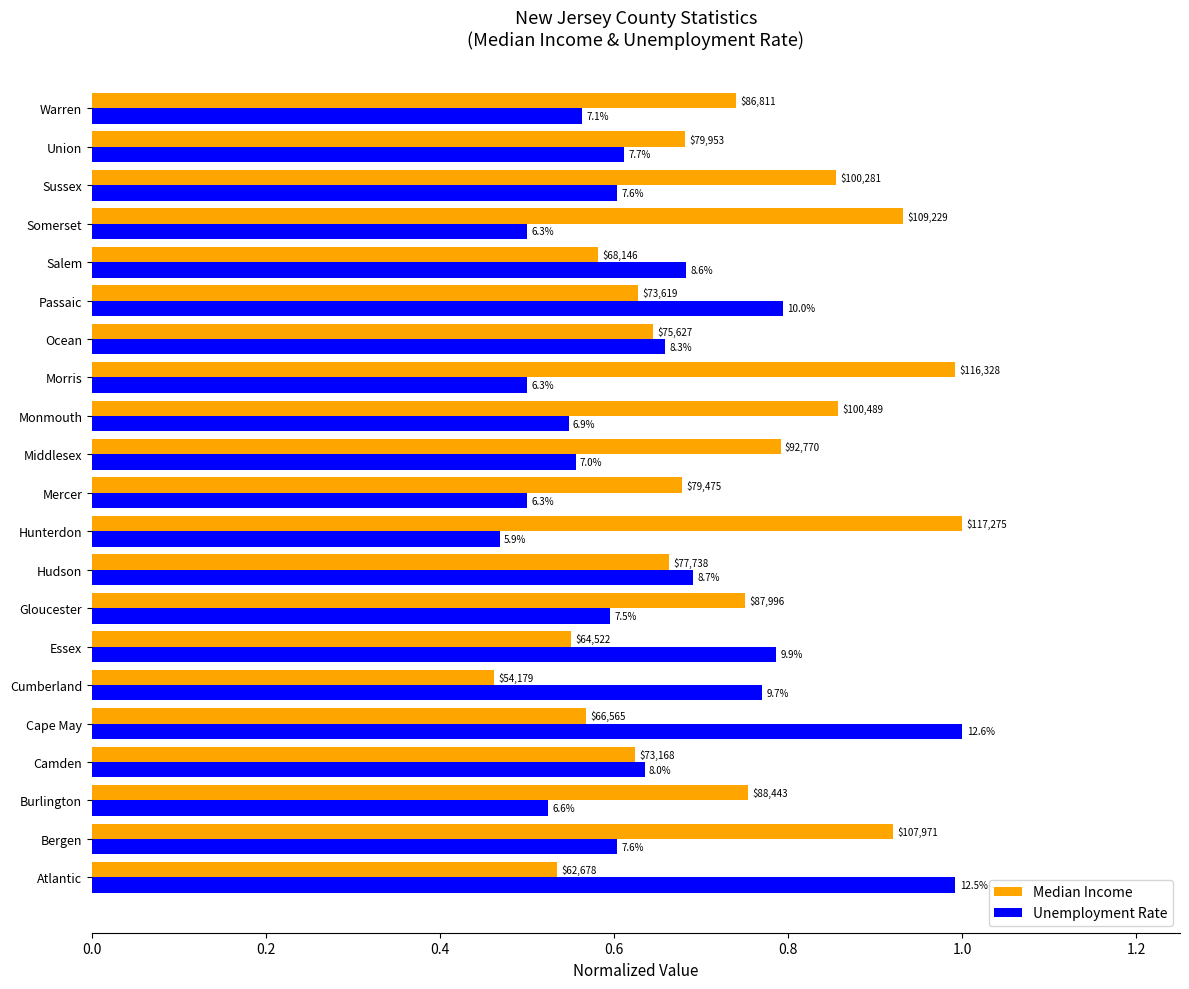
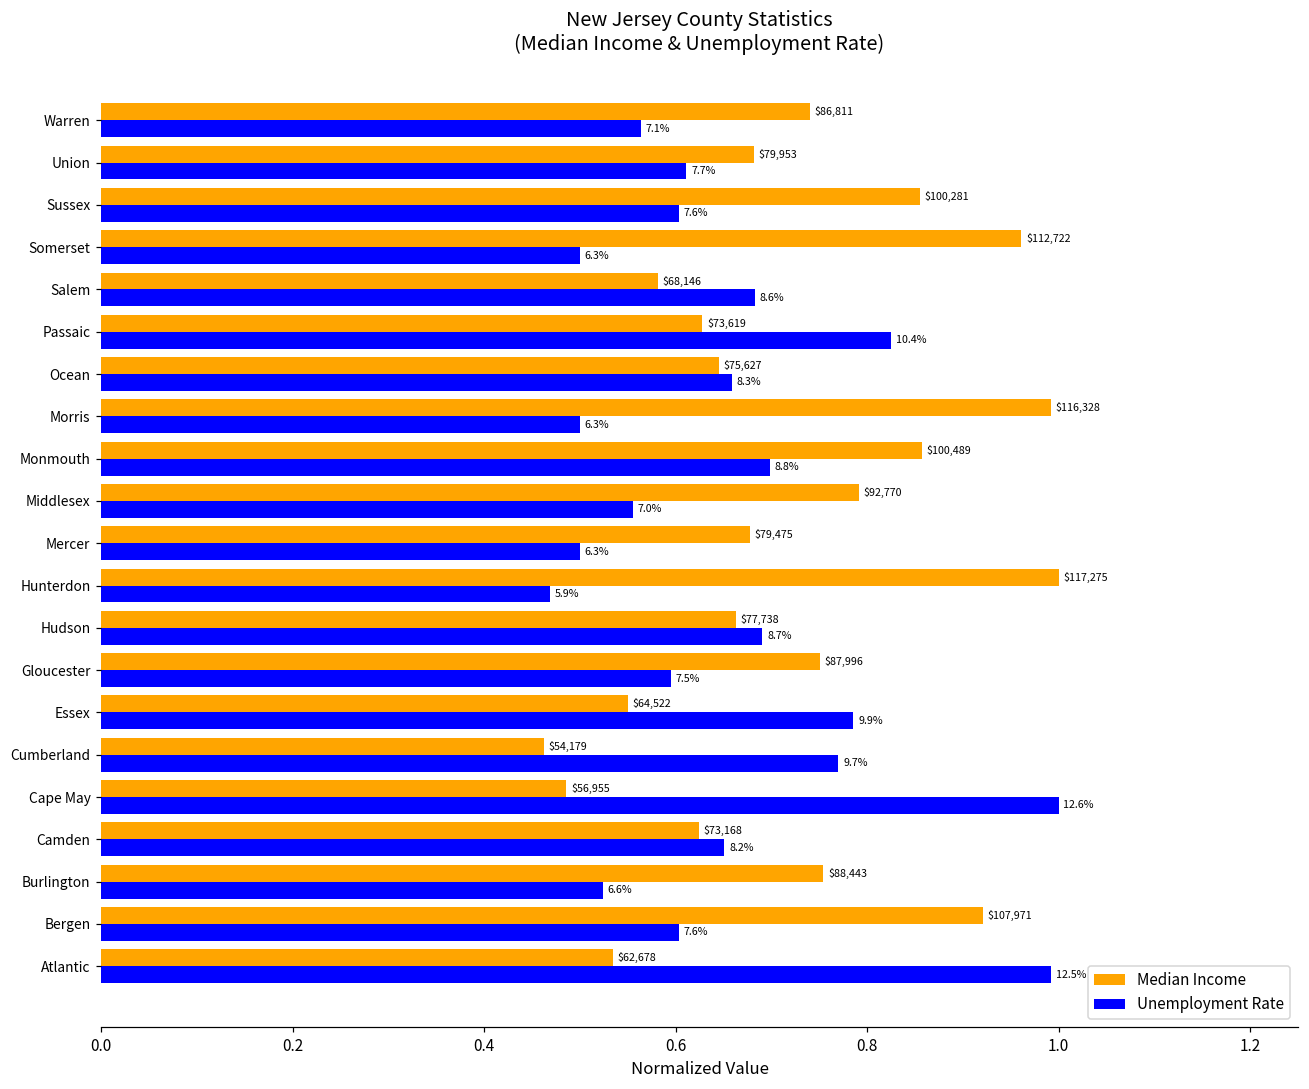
  {
    "Median Income": {
-     "Somerset": "$109,229",
-     "Cape May": "$66,565"
+     "Somerset": "$112,722",
+     "Cape May": "$56,955"
    },
    "Unemployment Rate": {
-     "Passaic": "10.0%",
-     "Monmouth": "6.9%",
-     "Camden": "8.0%"
+     "Passaic": "10.4%",
+     "Monmouth": "8.8%",
+     "Camden": "8.2%"
    }
  }
